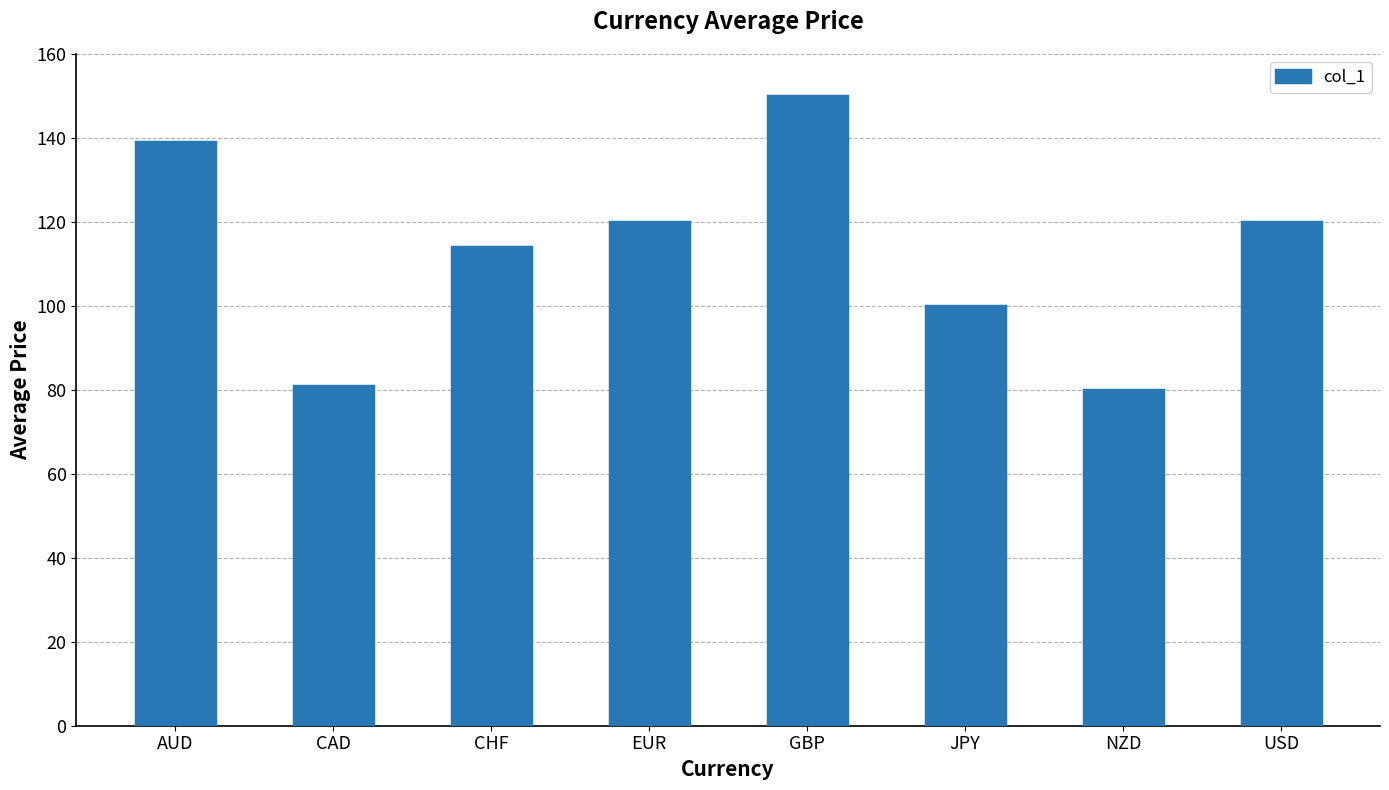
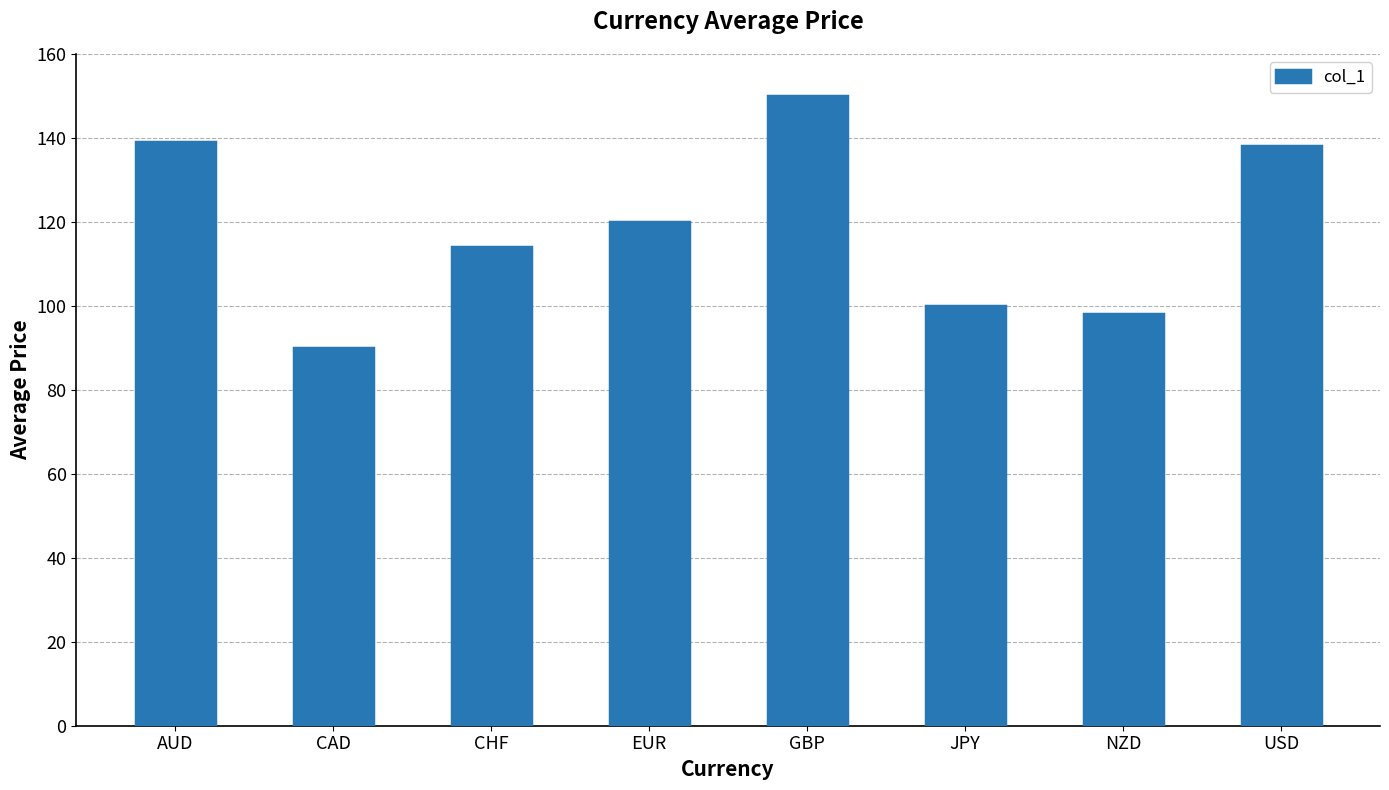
  {
    "AUD": 139,
-   "CAD": 81,
+   "CAD": 90,
    "CHF": 114,
    "EUR": 120,
    "GBP": 150,
    "JPY": 100,
-   "NZD": 80,
-   "USD": 120
+   "NZD": 98,
+   "USD": 138
  }
